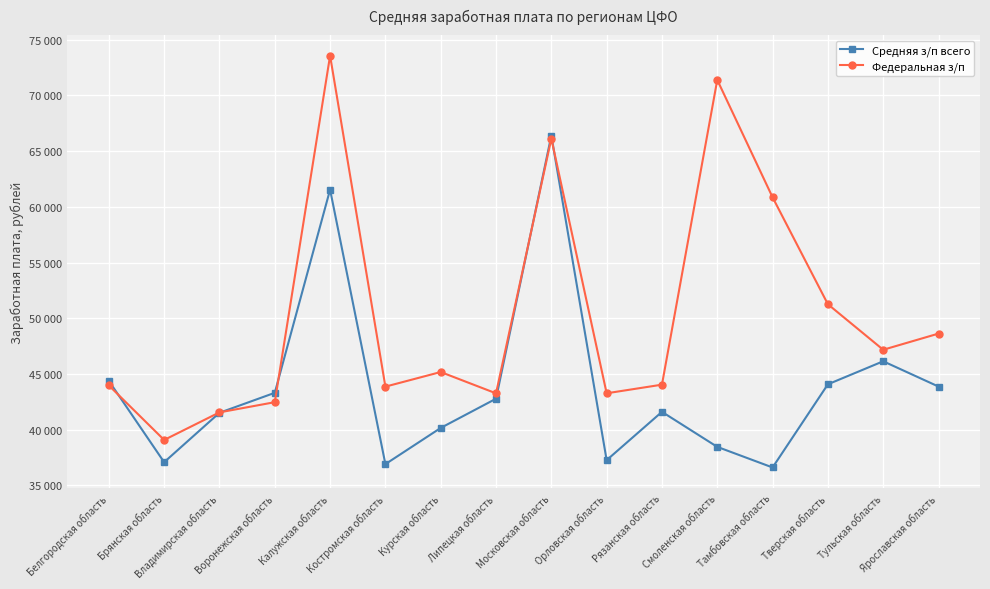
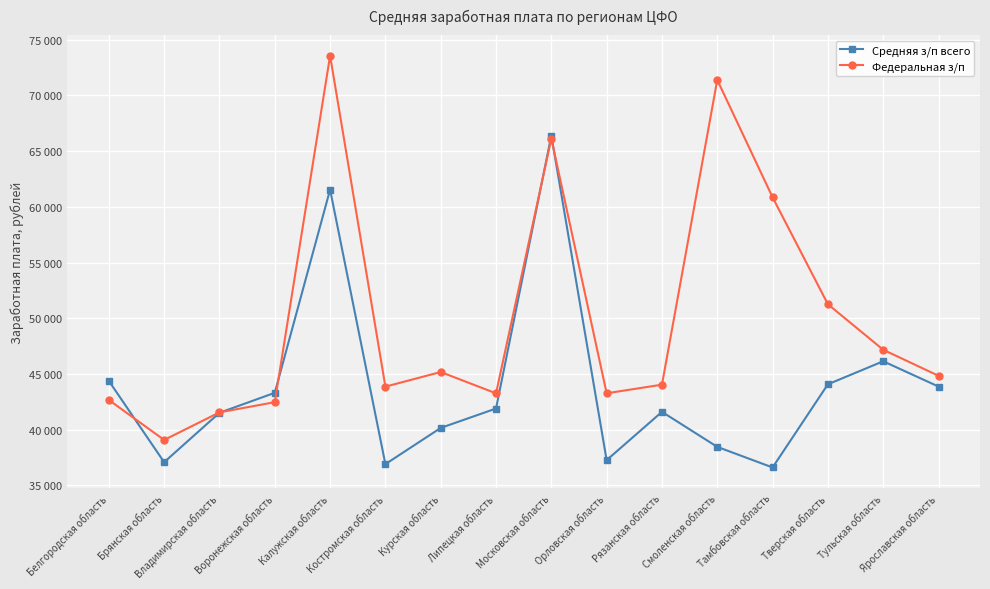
  {
    "Средняя з/п всего": {
      "Белгородская область": 44400,
      "Брянская область": 37100,
      "Воронежская область": 43300,
      "Калужская область": 61500,
      "Костромская область": 36900,
      "Курская область": 40200,
-     "Липецкая область": 42800,
+     "Липецкая область": 41900,
      "Московская область": 66400,
      "Орловская область": 37300,
      "Рязанская область": 41600,
      "Смоленская область": 38500,
      "Тамбовская область": 36600,
      "Тверская область": 44100,
      "Тульская область": 46100,
      "Ярославская область": 43900
    },
    "Федеральная з/п": {
-     "Белгородская область": 44000,
+     "Белгородская область": 42700,
      "Брянская область": 39100,
      "Воронежская область": 42500,
      "Калужская область": 73600,
      "Костромская область": 43900,
      "Курская область": 45200,
      "Липецкая область": 43300,
      "Московская область": 66100,
      "Орловская область": 43300,
      "Рязанская область": 44000,
      "Смоленская область": 71400,
      "Тамбовская область": 60900,
      "Тверская область": 51300,
      "Тульская область": 47200,
-     "Ярославская область": 48600
+     "Ярославская область": 44800
    }
  }
